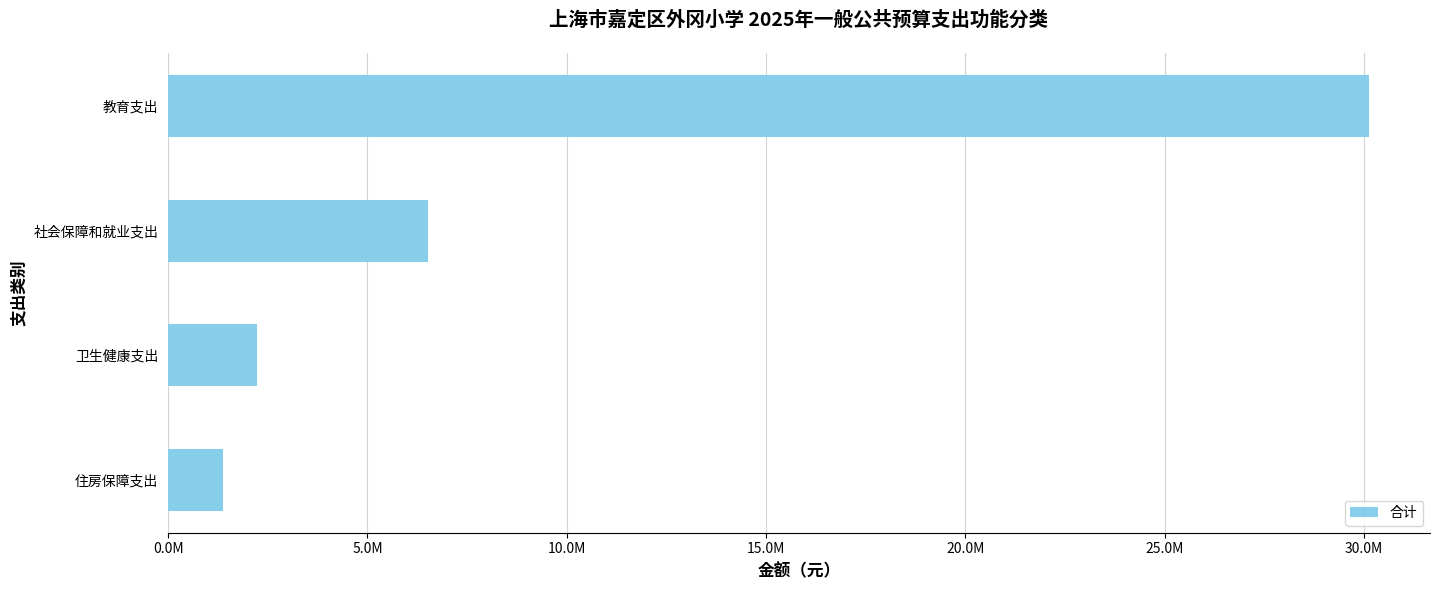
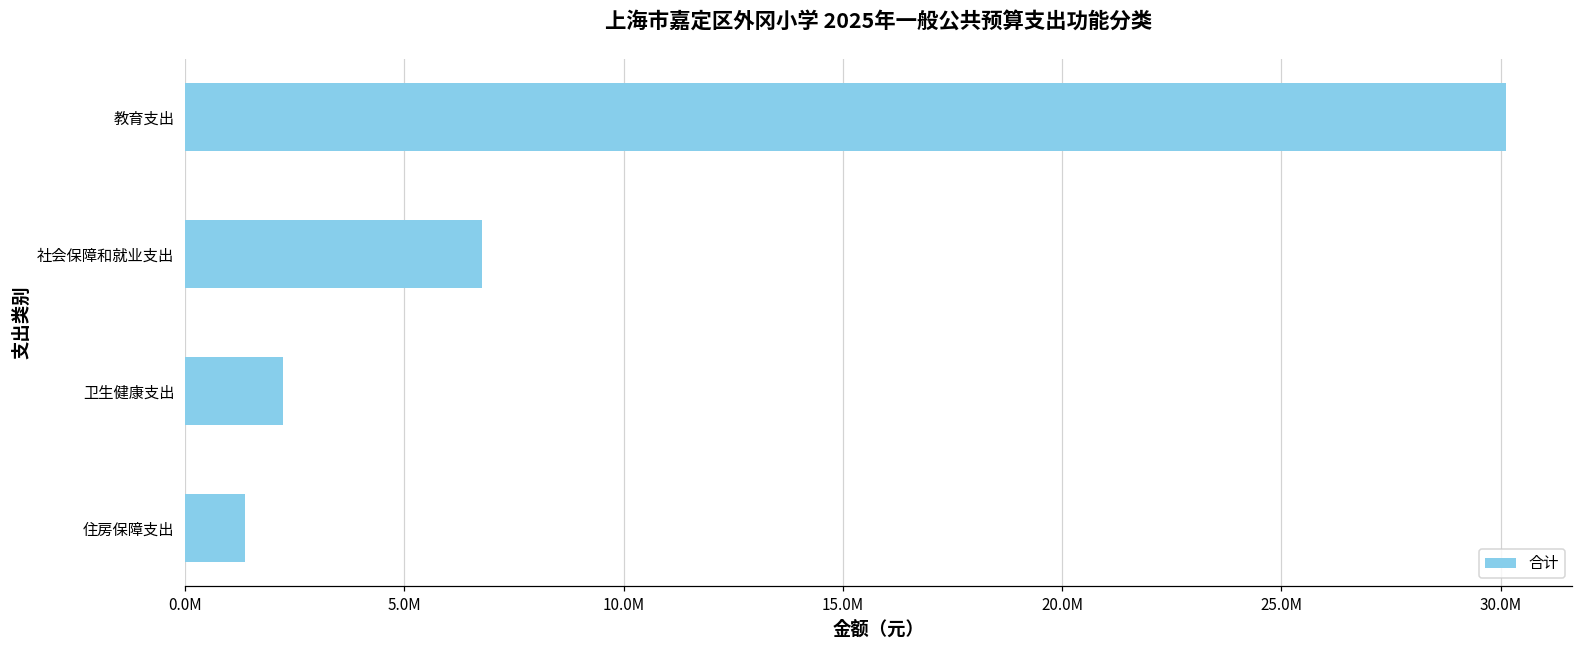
  {
    "教育支出": 30100000,
-   "社会保障和就业支出": 6500000,
+   "社会保障和就业支出": 6800000,
    "卫生健康支出": 2200000,
    "住房保障支出": 1400000
  }
